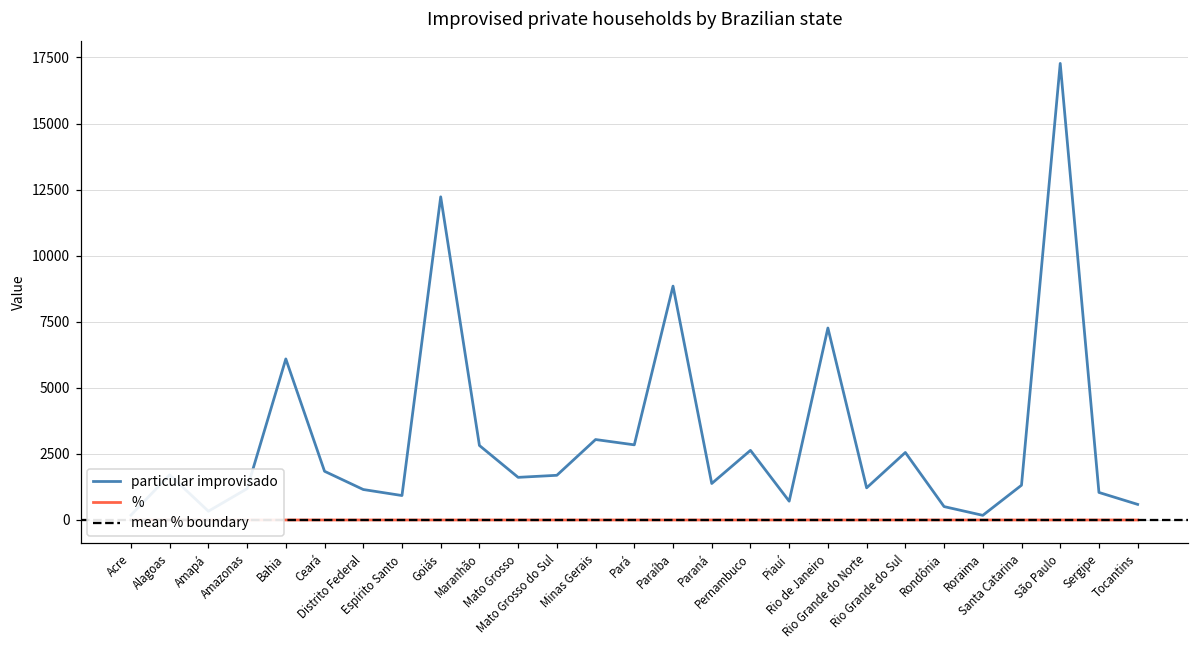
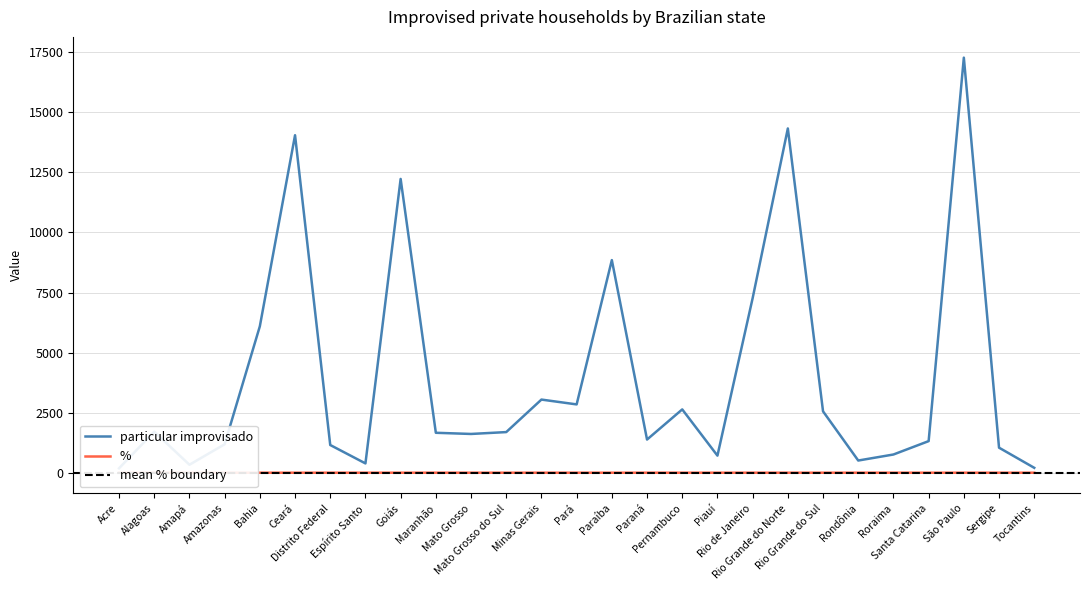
  {
    "particular improvisado": {
      "Bahia": 6100,
-     "Ceará": 1800,
+     "Ceará": 14000,
      "Distrito Federal": 1200,
-     "Espírito Santo": 900,
+     "Espírito Santo": 400,
      "Goiás": 12200,
-     "Maranhão": 2800,
+     "Maranhão": 1700,
      "Mato Grosso": 1600,
      "Mato Grosso do Sul": 1700,
      "Minas Gerais": 3000,
      "Pará": 2800,
      "Paraíba": 8800,
      "Paraná": 1400,
      "Pernambuco": 2600,
      "Piauí": 700,
      "Rio de Janeiro": 7300,
-     "Rio Grande do Norte": 1200,
+     "Rio Grande do Norte": 14300,
      "Rio Grande do Sul": 2600,
      "Rondônia": 500,
-     "Roraima": 200,
+     "Roraima": 800,
      "Santa Catarina": 1300,
      "São Paulo": 17300,
      "Sergipe": 1000,
-     "Tocantins": 600
+     "Tocantins": 200
    },
    "%": {
      "Bahia": 0,
      "Ceará": 0,
      "Distrito Federal": 0,
      "Espírito Santo": 0,
      "Goiás": 0,
      "Maranhão": 0,
      "Mato Grosso": 0,
      "Mato Grosso do Sul": 0,
      "Minas Gerais": 0,
      "Pará": 0,
      "Paraíba": 0,
      "Paraná": 0,
      "Pernambuco": 0,
      "Piauí": 0,
      "Rio de Janeiro": 0,
      "Rio Grande do Norte": 0,
      "Rio Grande do Sul": 0,
      "Rondônia": 0,
      "Roraima": 0,
      "Santa Catarina": 0,
      "São Paulo": 0,
      "Sergipe": 0,
      "Tocantins": 0
    }
  }
